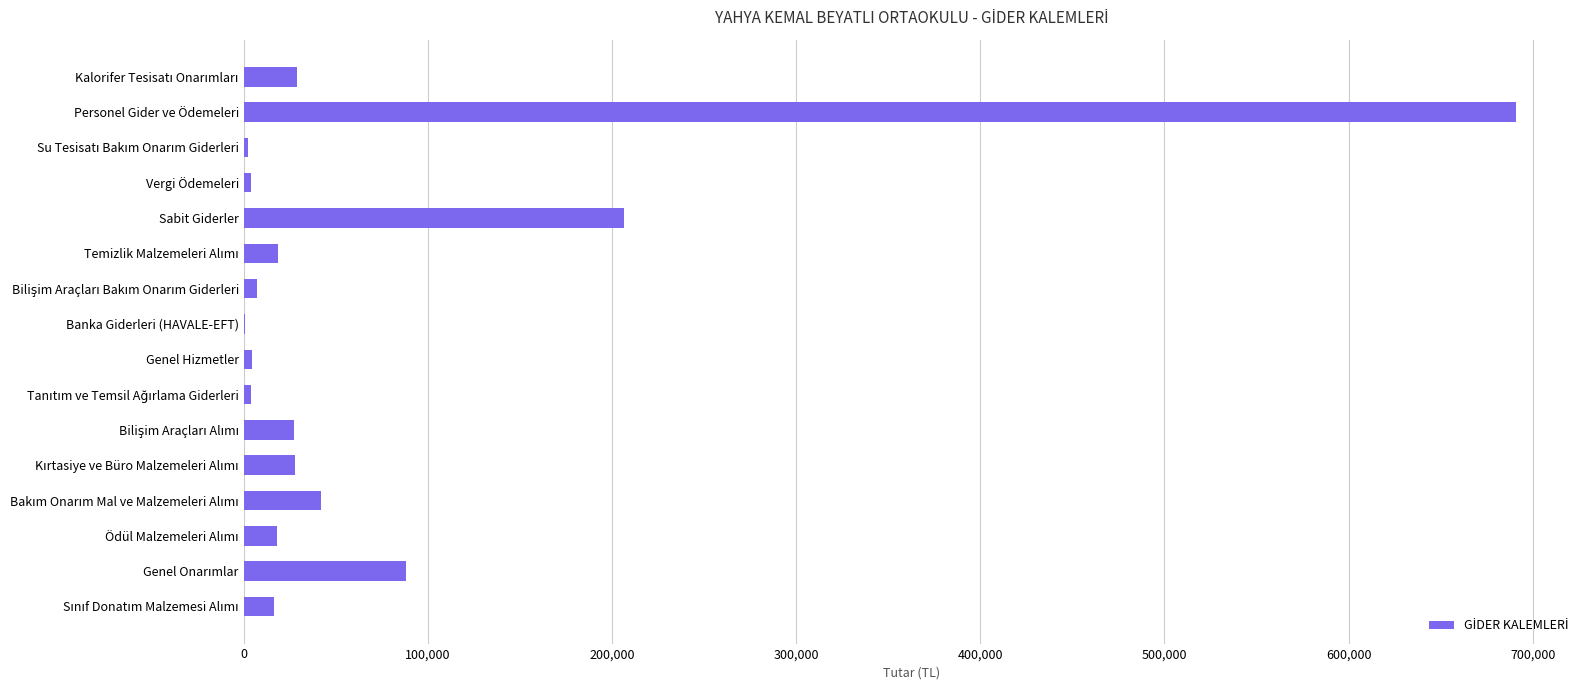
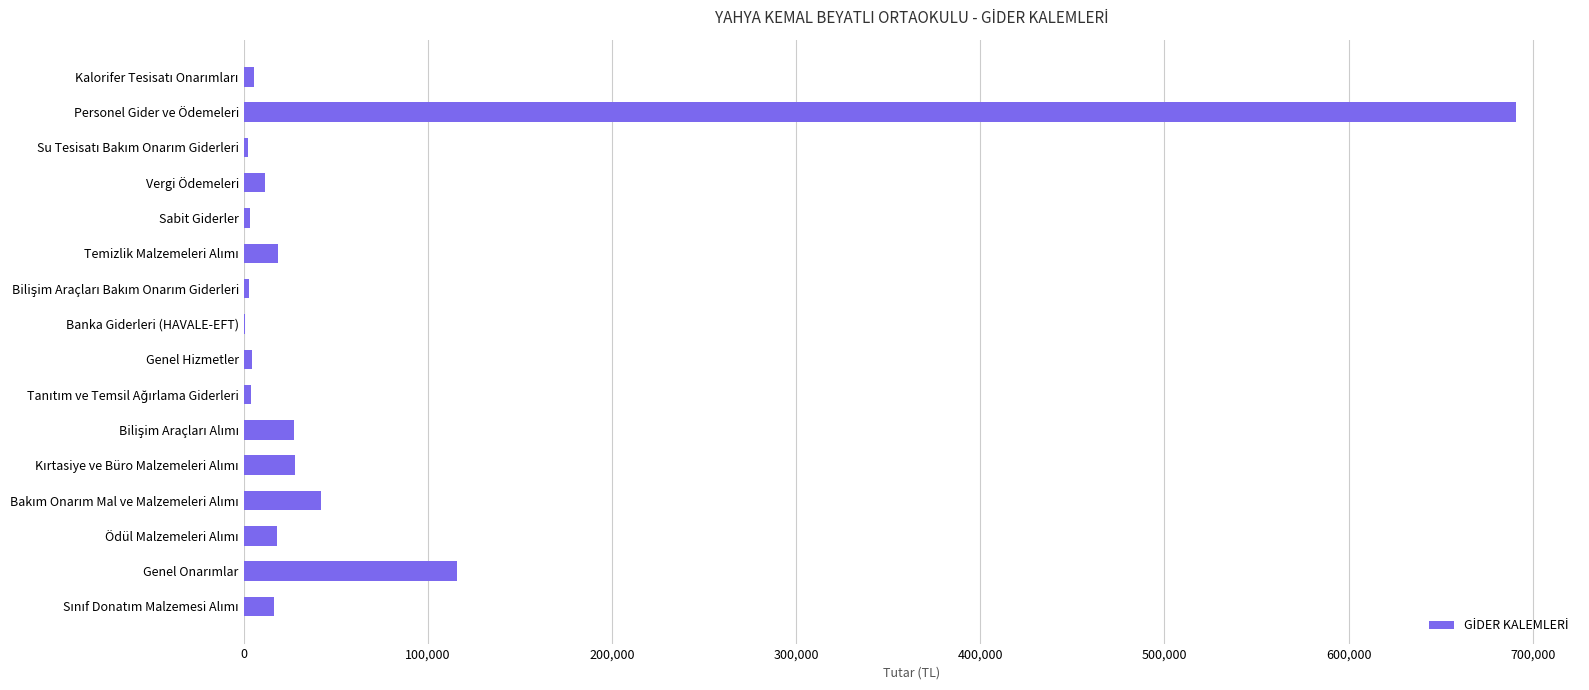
  {
-   "Kalorifer Tesisatı Onarımları": "29,000",
+   "Kalorifer Tesisatı Onarımları": "5,000",
    "Personel Gider ve Ödemeleri": "691,000",
    "Su Tesisatı Bakım Onarım Giderleri": "2,000",
-   "Vergi Ödemeleri": "4,000",
-   "Sabit Giderler": "207,000",
+   "Vergi Ödemeleri": "12,000",
+   "Sabit Giderler": "3,000",
    "Temizlik Malzemeleri Alımı": "19,000",
-   "Bilişim Araçları Bakım Onarım Giderleri": "7,000",
+   "Bilişim Araçları Bakım Onarım Giderleri": "3,000",
    "Genel Hizmetler": "5,000",
    "Tanıtım ve Temsil Ağırlama Giderleri": "4,000",
    "Bilişim Araçları Alımı": "27,000",
    "Kırtasiye ve Büro Malzemeleri Alımı": "28,000",
    "Bakım Onarım Mal ve Malzemeleri Alımı": "42,000",
    "Ödül Malzemeleri Alımı": "18,000",
-   "Genel Onarımlar": "88,000",
+   "Genel Onarımlar": "116,000",
    "Sınıf Donatım Malzemesi Alımı": "16,000"
  }
